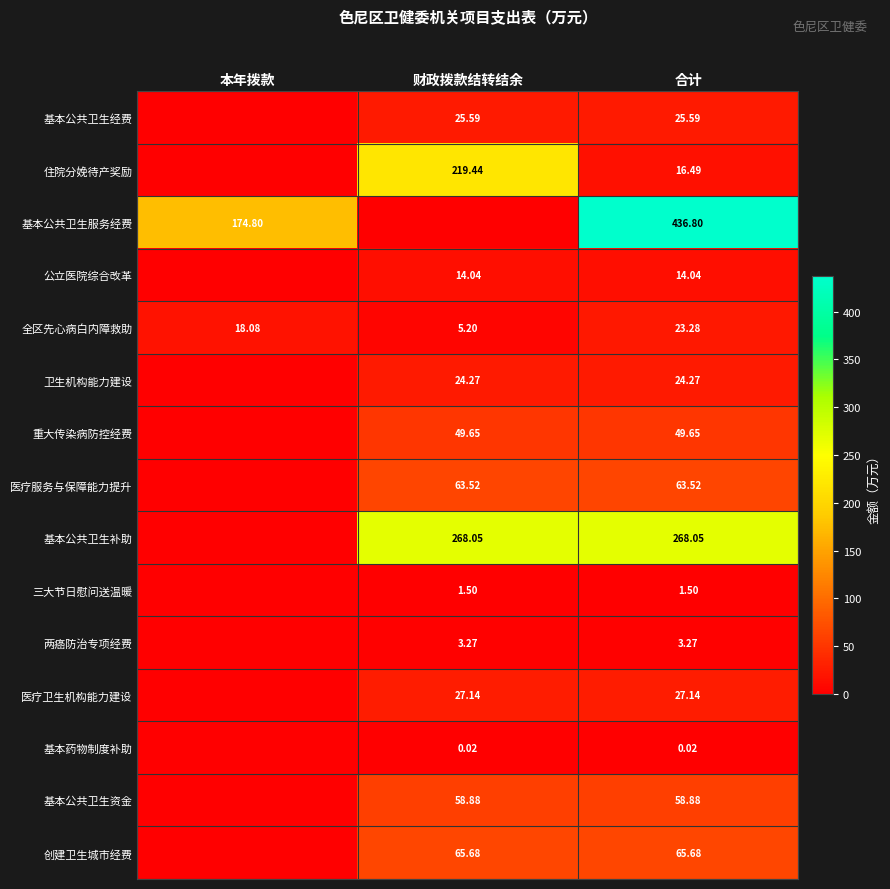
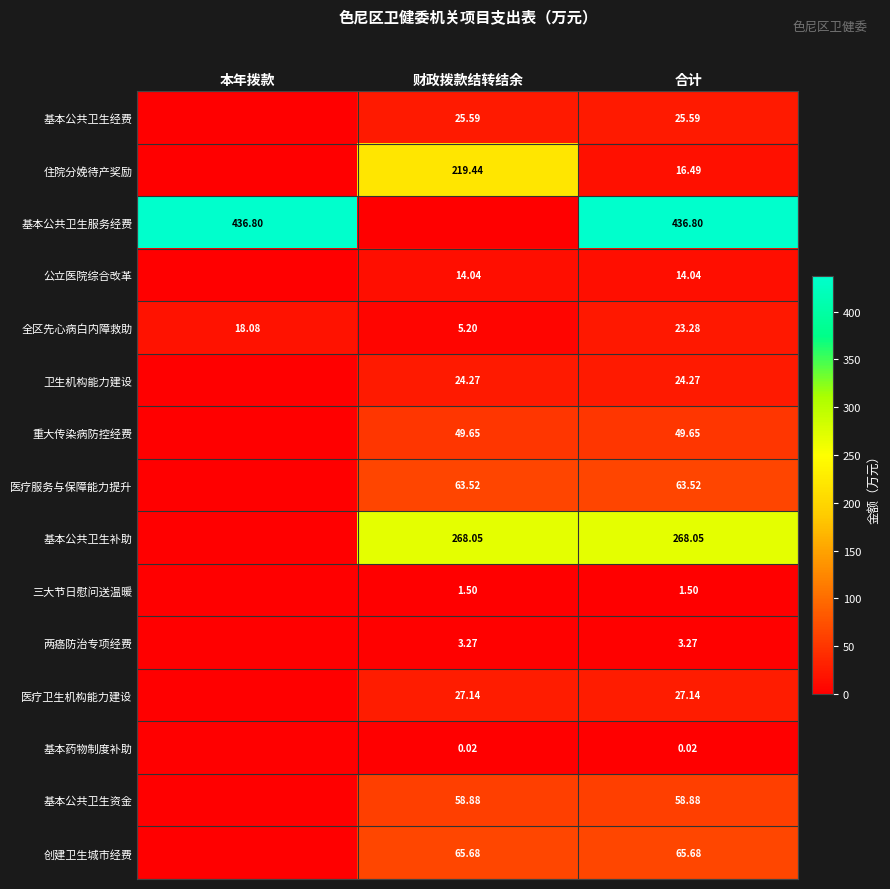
  {
    "基本公共卫生经费": {
      "财政拨款结转结余": 25.59,
      "合计": 25.59
    },
    "住院分娩待产奖励": {
      "财政拨款结转结余": 219.44,
      "合计": 16.49
    },
    "基本公共卫生服务经费": {
-     "本年拨款": 174.80,
+     "本年拨款": 436.80,
      "合计": 436.80
    },
    "公立医院综合改革": {
      "财政拨款结转结余": 14.04,
      "合计": 14.04
    },
    "全区先心病白内障救助": {
      "本年拨款": 18.08,
      "财政拨款结转结余": 5.20,
      "合计": 23.28
    },
    "卫生机构能力建设": {
      "财政拨款结转结余": 24.27,
      "合计": 24.27
    },
    "重大传染病防控经费": {
      "财政拨款结转结余": 49.65,
      "合计": 49.65
    },
    "医疗服务与保障能力提升": {
      "财政拨款结转结余": 63.52,
      "合计": 63.52
    },
    "基本公共卫生补助": {
      "财政拨款结转结余": 268.05,
      "合计": 268.05
    },
    "三大节日慰问送温暖": {
      "财政拨款结转结余": 1.50,
      "合计": 1.50
    },
    "两癌防治专项经费": {
      "财政拨款结转结余": 3.27,
      "合计": 3.27
    },
    "医疗卫生机构能力建设": {
      "财政拨款结转结余": 27.14,
      "合计": 27.14
    },
    "基本药物制度补助": {
      "财政拨款结转结余": 0.02,
      "合计": 0.02
    },
    "基本公共卫生资金": {
      "财政拨款结转结余": 58.88,
      "合计": 58.88
    },
    "创建卫生城市经费": {
      "财政拨款结转结余": 65.68,
      "合计": 65.68
    }
  }
